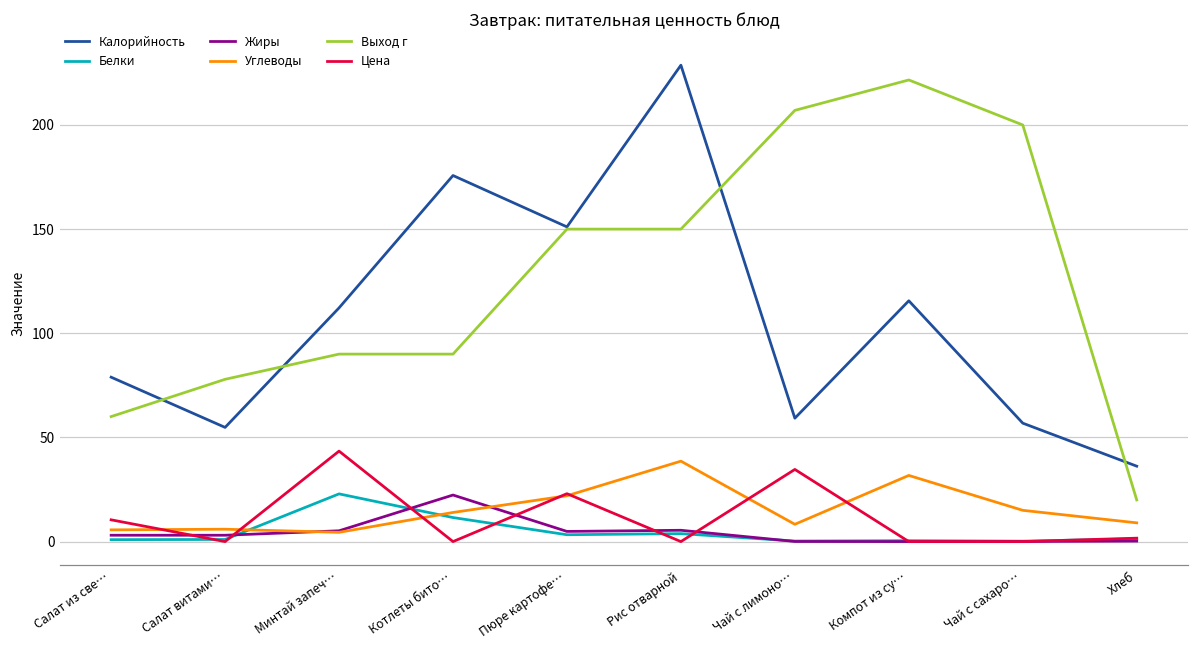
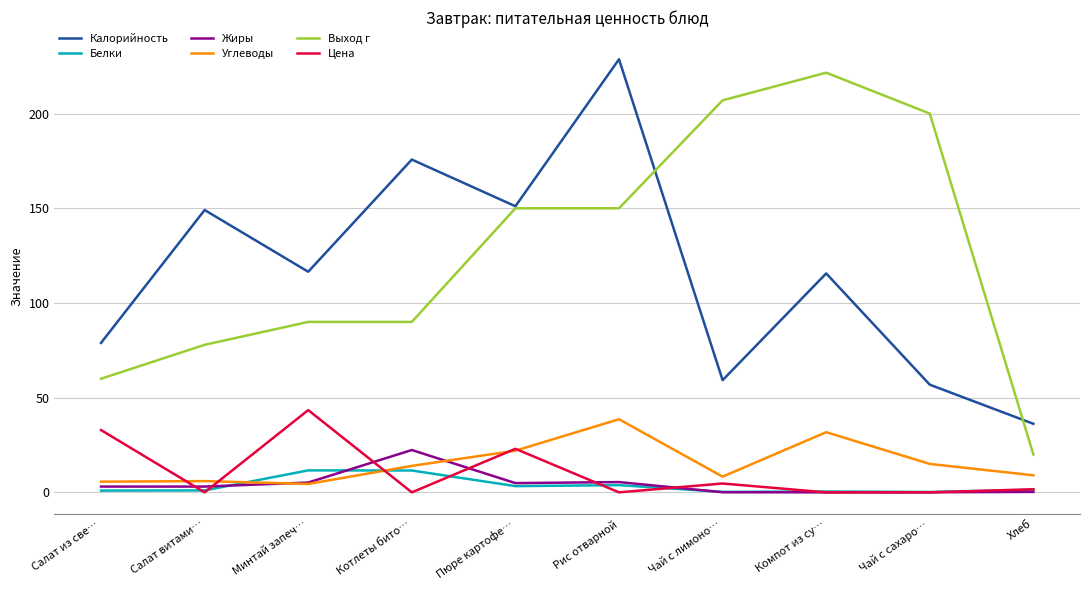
  {
    "Калорийность": {
      "Салат из све…": 79,
-     "Салат витами…": 55,
-     "Минтай запеч…": 112,
+     "Салат витами…": 149,
+     "Минтай запеч…": 116,
      "Котлеты бито…": 176,
      "Рис отварной": 229,
      "Чай с лимоно…": 59,
      "Компот из су…": 116,
      "Чай с сахаро…": 57,
      "Хлеб": 36
    },
    "Белки": {
      "Салат из све…": 1,
-     "Минтай запеч…": 23,
+     "Минтай запеч…": 12,
      "Котлеты бито…": 12,
      "Пюре картофе…": 3,
      "Рис отварной": 4
    },
    "Жиры": {
      "Салат из све…": 3,
      "Салат витами…": 3,
      "Котлеты бито…": 22,
      "Пюре картофе…": 5,
      "Рис отварной": 5
    },
    "Углеводы": {
      "Салат из све…": 6,
      "Салат витами…": 6,
      "Котлеты бито…": 14,
      "Рис отварной": 39,
      "Чай с лимоно…": 8,
      "Компот из су…": 32,
      "Чай с сахаро…": 15,
      "Хлеб": 9
    },
    "Выход г": {
      "Салат из све…": 60,
      "Салат витами…": 78,
      "Минтай запеч…": 90,
      "Котлеты бито…": 90,
      "Рис отварной": 150,
      "Чай с лимоно…": 207,
      "Компот из су…": 222,
      "Чай с сахаро…": 200,
      "Хлеб": 20
    },
    "Цена": {
-     "Салат из све…": 10,
+     "Салат из све…": 33,
      "Минтай запеч…": 43,
      "Котлеты бито…": 0,
      "Рис отварной": 0,
-     "Чай с лимоно…": 35
+     "Чай с лимоно…": 5
    }
  }
